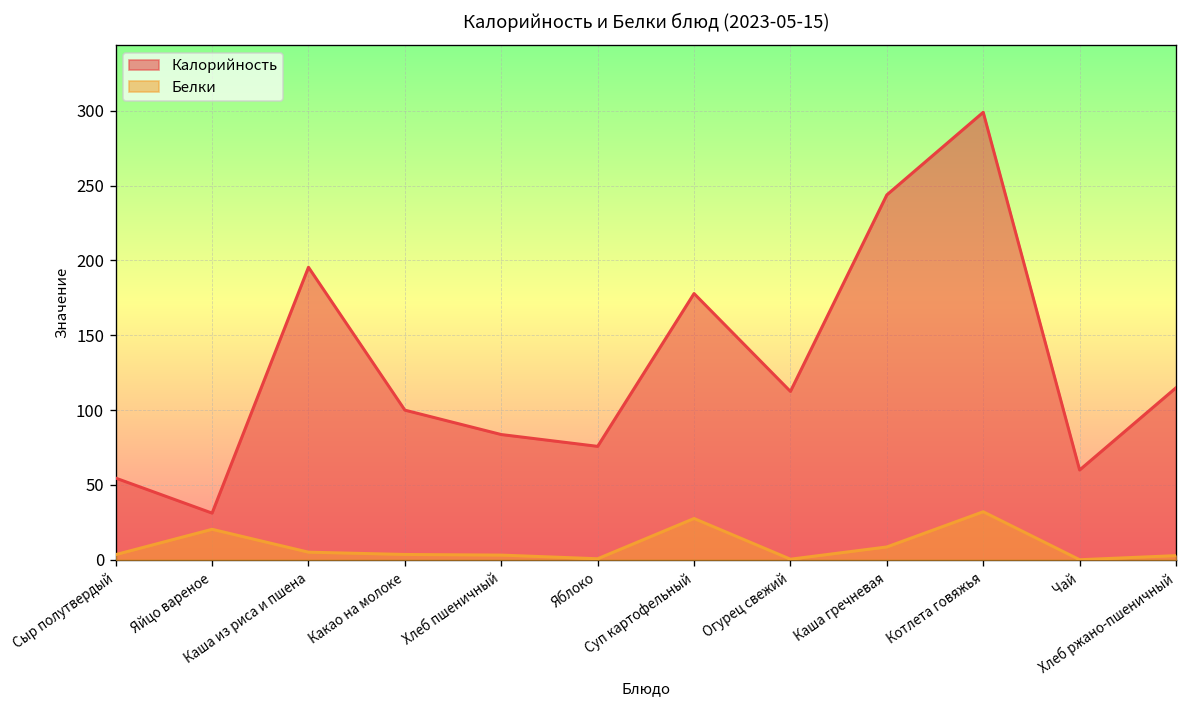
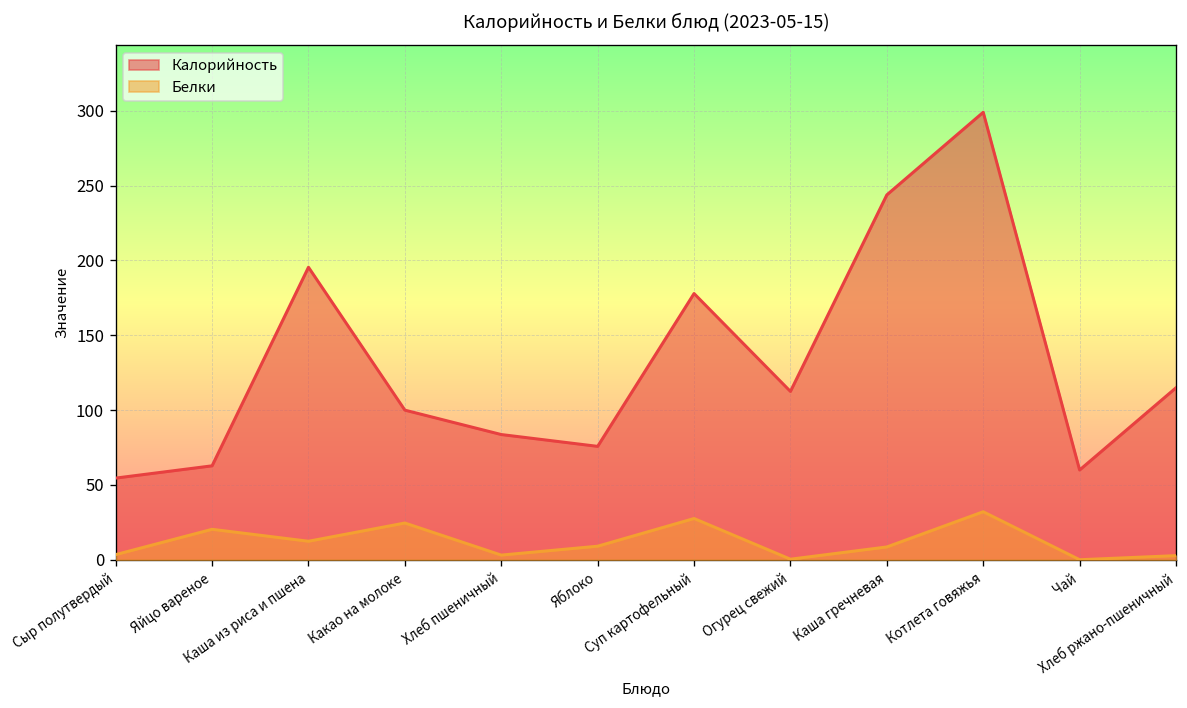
  {
    "Калорийность": {
      "Сыр полутвердый": 55,
-     "Яйцо вареное": 31,
+     "Яйцо вареное": 63,
      "Каша из риса и пшена": 195,
      "Какао на молоке": 100,
      "Хлеб пшеничный": 84,
      "Яблоко": 76,
      "Суп картофельный": 178,
      "Огурец свежий": 113,
      "Каша гречневая": 244,
      "Котлета говяжья": 299,
      "Чай": 60,
      "Хлеб ржано-пшеничный": 115
    },
    "Белки": {
      "Сыр полутвердый": 3,
      "Яйцо вареное": 20,
-     "Каша из риса и пшена": 5,
-     "Какао на молоке": 4,
+     "Каша из риса и пшена": 12,
+     "Какао на молоке": 25,
      "Хлеб пшеничный": 3,
-     "Яблоко": 1,
+     "Яблоко": 9,
      "Суп картофельный": 28,
      "Огурец свежий": 0,
      "Каша гречневая": 9,
      "Котлета говяжья": 32,
      "Чай": 0,
      "Хлеб ржано-пшеничный": 3
    }
  }
